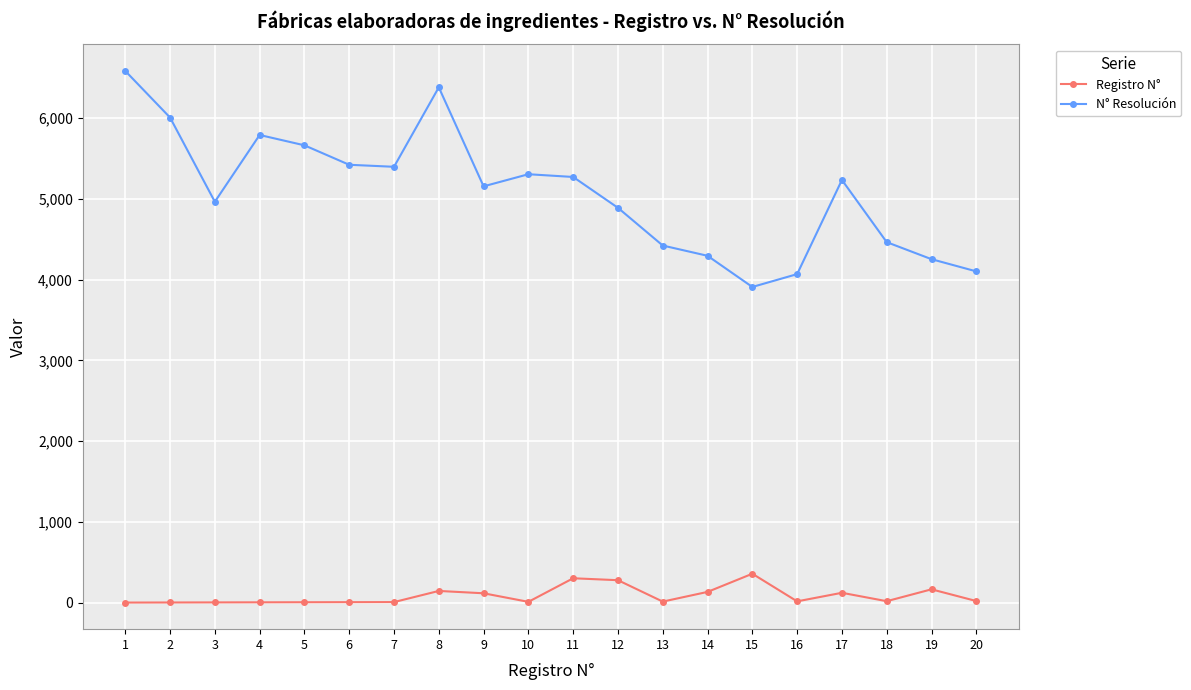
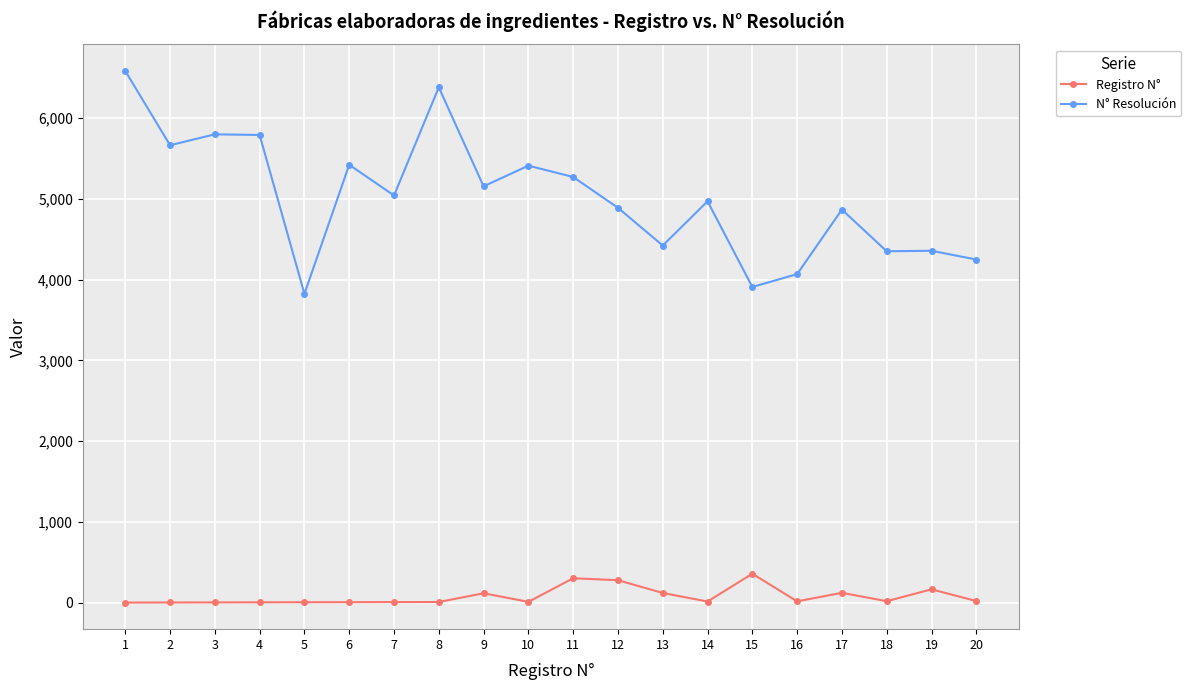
  {
    "Registro N°": {
      "1": "0",
      "2": "0",
      "3": "0",
      "4": "0",
      "5": "0",
      "6": "0",
      "7": "0",
-     "8": "100",
+     "8": "0",
      "9": "100",
      "10": "0",
      "11": "300",
      "12": "300",
-     "13": "0",
-     "14": "100",
+     "13": "100",
+     "14": "0",
      "15": "400",
      "16": "0",
      "17": "100",
      "18": "0",
      "19": "200",
      "20": "0"
    },
    "N° Resolución": {
      "1": "6,600",
-     "2": "6,000",
-     "3": "5,000",
+     "2": "5,700",
+     "3": "5,800",
      "4": "5,800",
-     "5": "5,700",
+     "5": "3,800",
      "6": "5,400",
-     "7": "5,400",
+     "7": "5,000",
      "8": "6,400",
      "9": "5,200",
-     "10": "5,300",
+     "10": "5,400",
      "11": "5,300",
      "12": "4,900",
      "13": "4,400",
-     "14": "4,300",
+     "14": "5,000",
      "15": "3,900",
      "16": "4,100",
-     "17": "5,200",
-     "18": "4,500",
-     "19": "4,300",
-     "20": "4,100"
+     "17": "4,900",
+     "18": "4,400",
+     "19": "4,400",
+     "20": "4,200"
    }
  }
